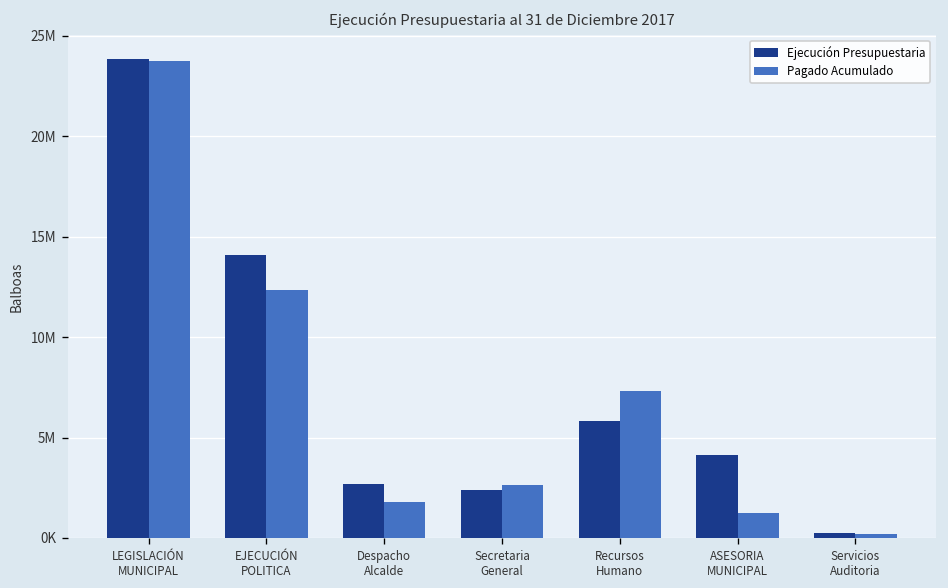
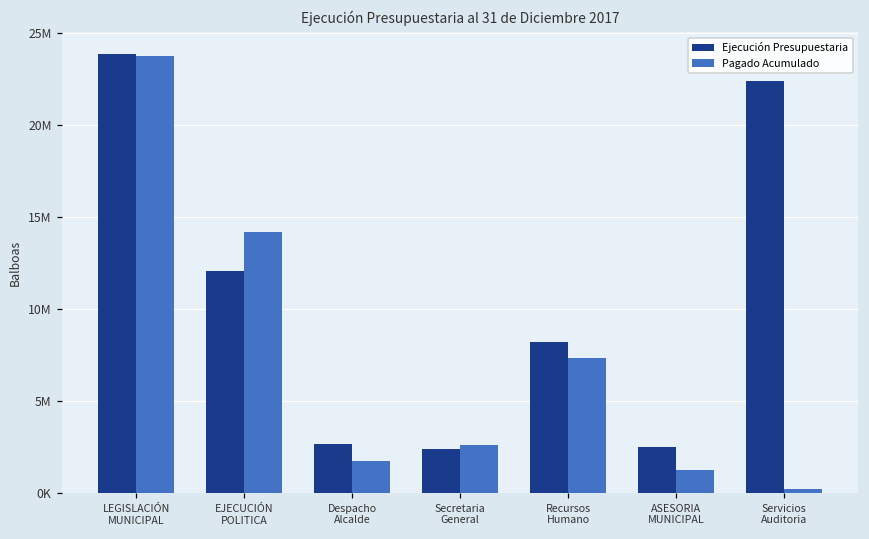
  {
    "Ejecución Presupuestaria": {
      "LEGISLACIÓN MUNICIPAL": 23800000,
-     "EJECUCIÓN POLITICA": 14100000,
+     "EJECUCIÓN POLITICA": 12100000,
      "Despacho Alcalde": 2700000,
      "Secretaria General": 2400000,
-     "Recursos Humano": 5800000,
-     "ASESORIA MUNICIPAL": 4100000,
-     "Servicios Auditoria": 200000
+     "Recursos Humano": 8200000,
+     "ASESORIA MUNICIPAL": 2500000,
+     "Servicios Auditoria": 22400000
    },
    "Pagado Acumulado": {
      "LEGISLACIÓN MUNICIPAL": 23700000,
-     "EJECUCIÓN POLITICA": 12400000,
+     "EJECUCIÓN POLITICA": 14200000,
      "Despacho Alcalde": 1800000,
      "Secretaria General": 2600000,
      "Recursos Humano": 7300000,
      "ASESORIA MUNICIPAL": 1300000,
      "Servicios Auditoria": 200000
    }
  }
